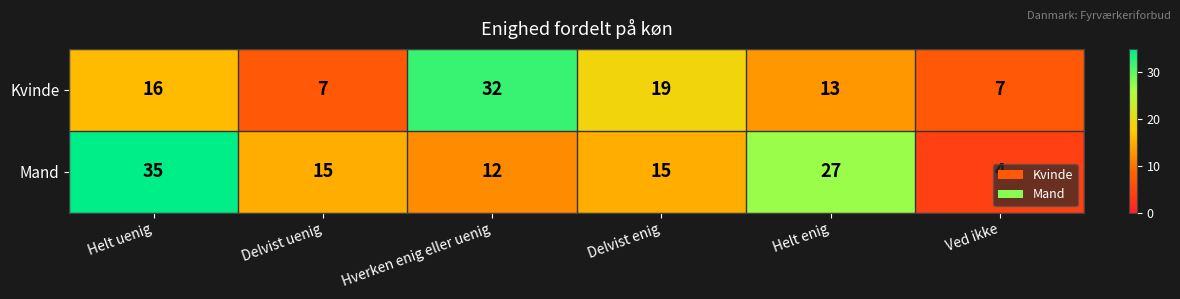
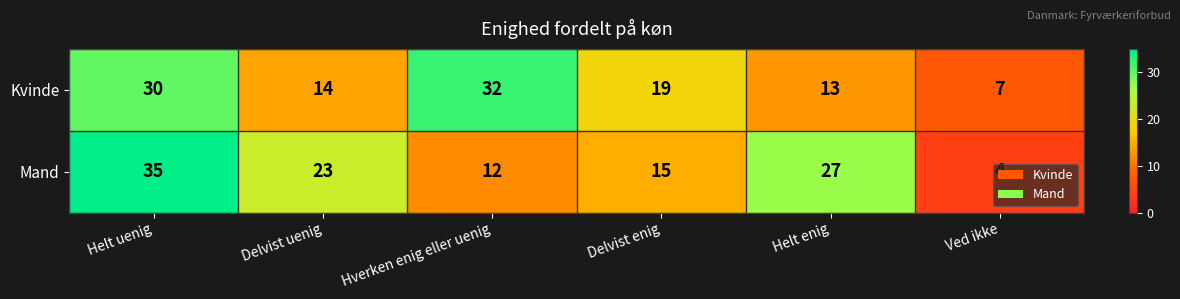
  {
    "Kvinde": {
-     "Helt uenig": 16,
-     "Delvist uenig": 7,
+     "Helt uenig": 30,
+     "Delvist uenig": 14,
      "Hverken enig eller uenig": 32,
      "Delvist enig": 19,
      "Helt enig": 13,
      "Ved ikke": 7
    },
    "Mand": {
      "Helt uenig": 35,
-     "Delvist uenig": 15,
+     "Delvist uenig": 23,
      "Hverken enig eller uenig": 12,
      "Delvist enig": 15,
      "Helt enig": 27
    }
  }
